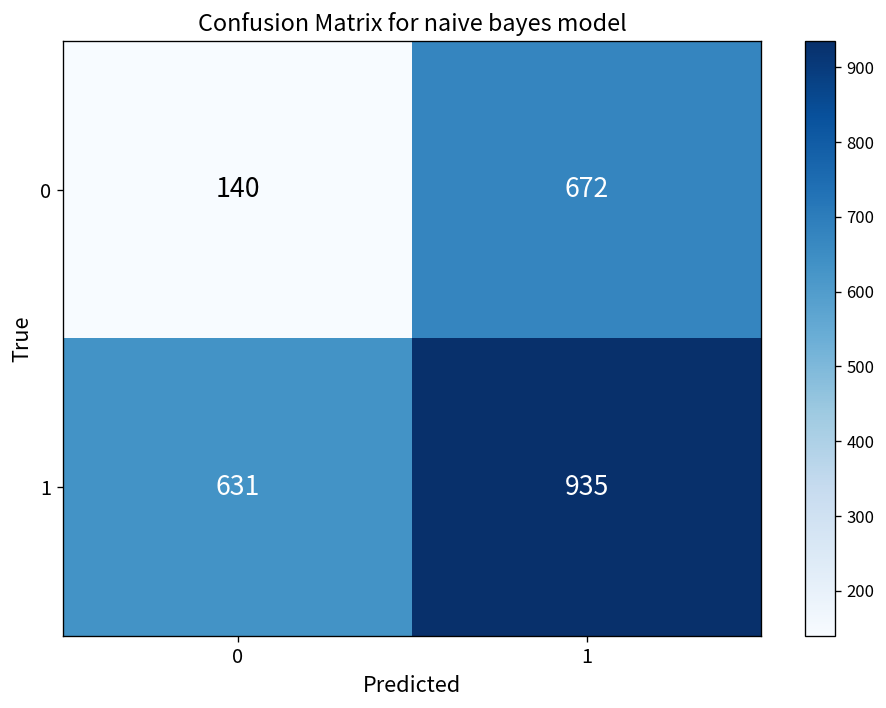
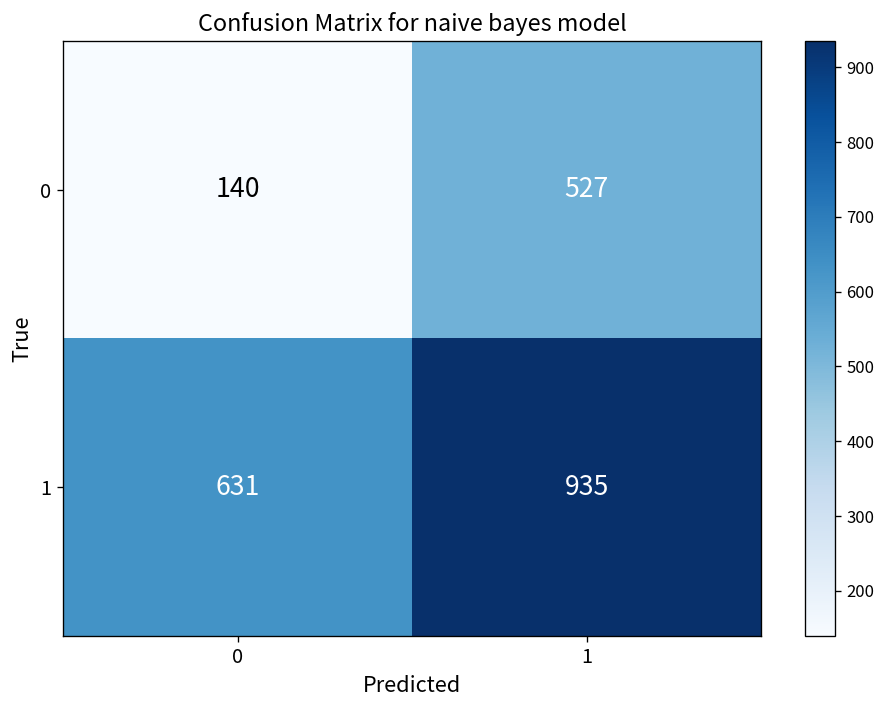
  {
    "0": {
      "0": 140,
-     "1": 672
+     "1": 527
    },
    "1": {
      "0": 631,
      "1": 935
    }
  }
